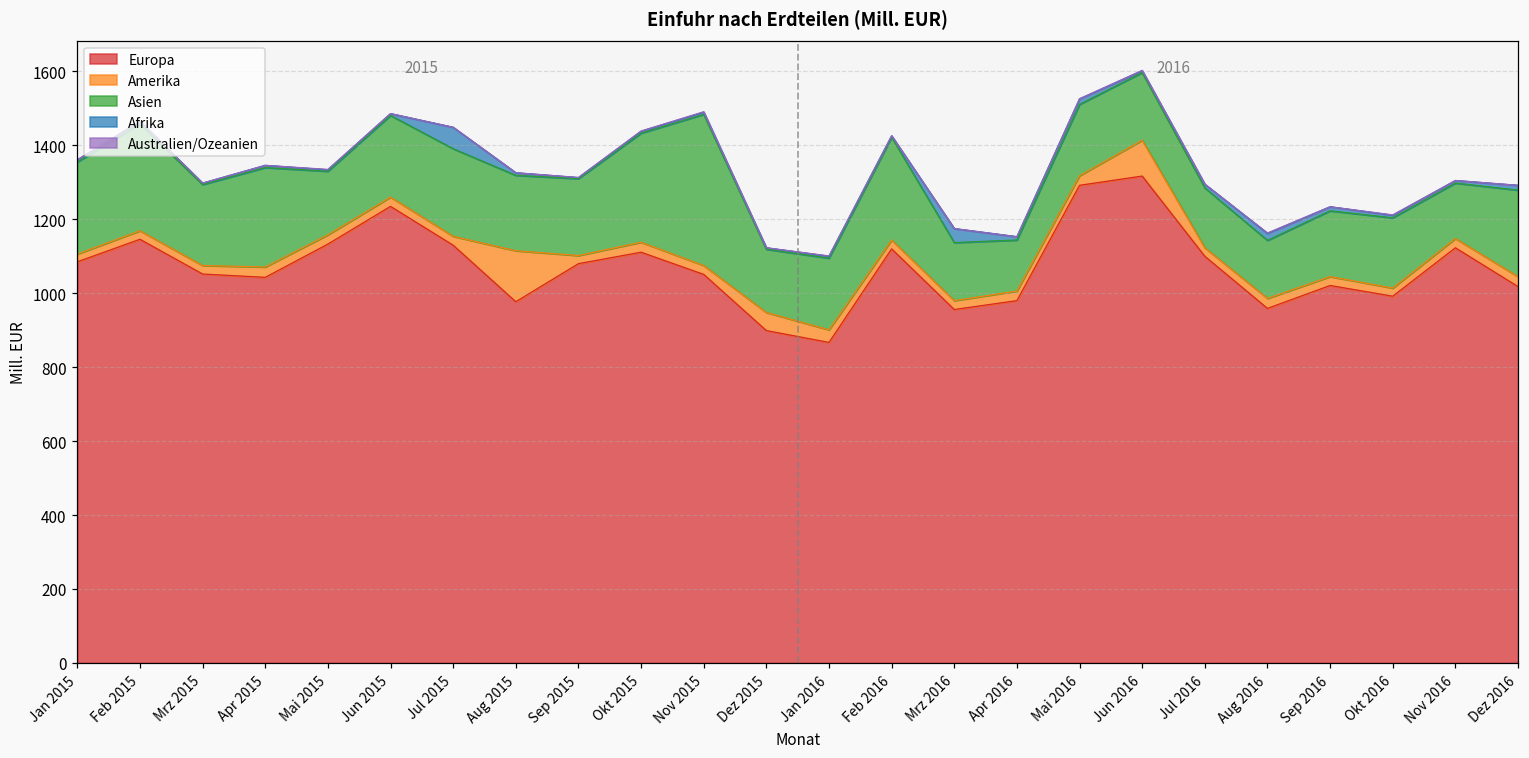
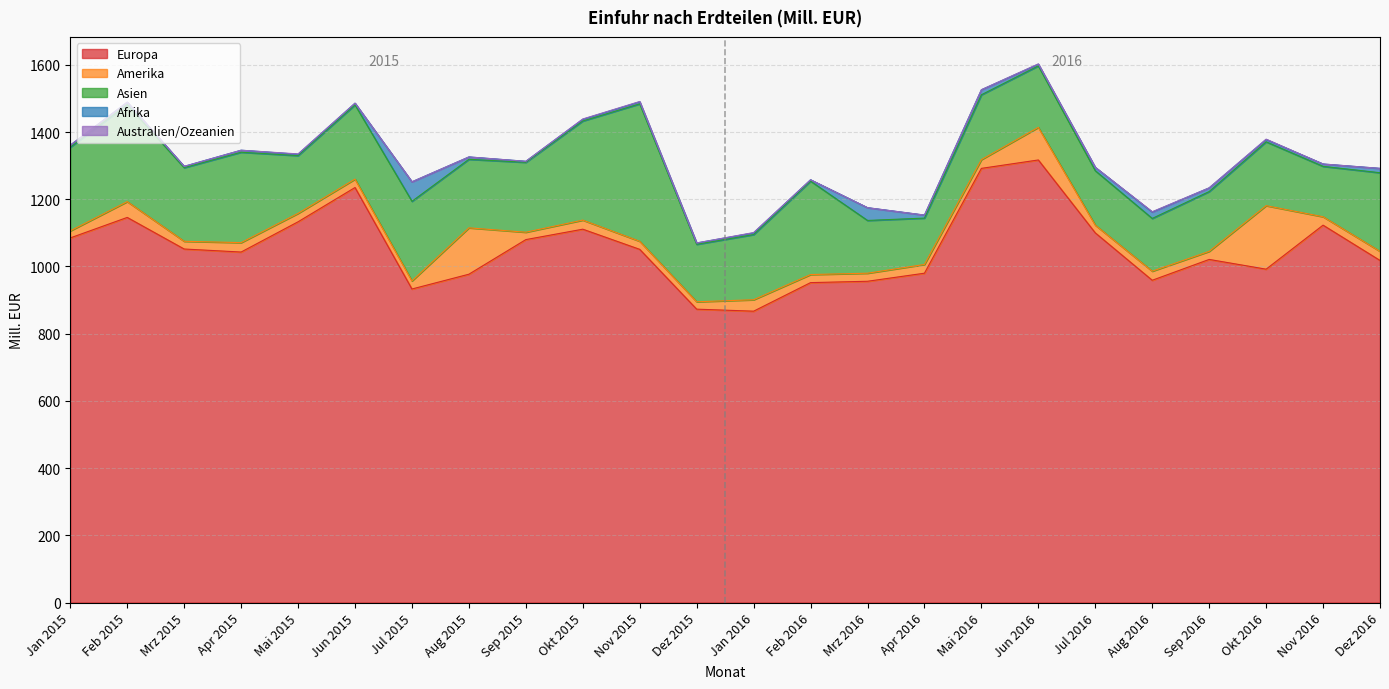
  {
    "Europa": {
      "Jan 2015": 1090,
      "Feb 2015": 1150,
      "Mrz 2015": 1050,
      "Apr 2015": 1040,
      "Mai 2015": 1130,
      "Jun 2015": 1240,
-     "Jul 2015": 1130,
+     "Jul 2015": 930,
      "Aug 2015": 980,
      "Sep 2015": 1080,
      "Okt 2015": 1110,
      "Nov 2015": 1050,
-     "Dez 2015": 900,
+     "Dez 2015": 870,
      "Jan 2016": 870,
-     "Feb 2016": 1120,
+     "Feb 2016": 950,
      "Mrz 2016": 960,
      "Apr 2016": 980,
      "Mai 2016": 1290,
      "Jun 2016": 1320,
      "Jul 2016": 1100,
      "Aug 2016": 960,
      "Sep 2016": 1020,
      "Okt 2016": 990,
      "Nov 2016": 1120,
      "Dez 2016": 1020
    },
    "Amerika": {
      "Jan 2015": 20,
-     "Feb 2015": 20,
+     "Feb 2015": 50,
      "Mrz 2015": 20,
      "Apr 2015": 30,
      "Mai 2015": 30,
      "Jun 2015": 30,
      "Jul 2015": 20,
      "Aug 2015": 140,
      "Sep 2015": 20,
      "Okt 2015": 30,
      "Nov 2015": 20,
-     "Dez 2015": 50,
+     "Dez 2015": 20,
      "Jan 2016": 30,
      "Feb 2016": 20,
      "Mrz 2016": 20,
      "Apr 2016": 30,
      "Mai 2016": 30,
      "Jun 2016": 100,
      "Jul 2016": 20,
      "Aug 2016": 30,
      "Sep 2016": 20,
-     "Okt 2016": 20,
+     "Okt 2016": 190,
      "Nov 2016": 30,
      "Dez 2016": 30
    },
    "Asien": {
      "Jul 2015": 240,
      "Mrz 2016": 160,
      "Apr 2016": 140,
      "Mai 2016": 190,
      "Jul 2016": 160,
      "Aug 2016": 160,
      "Sep 2016": 180,
      "Dez 2016": 230
    }
  }
